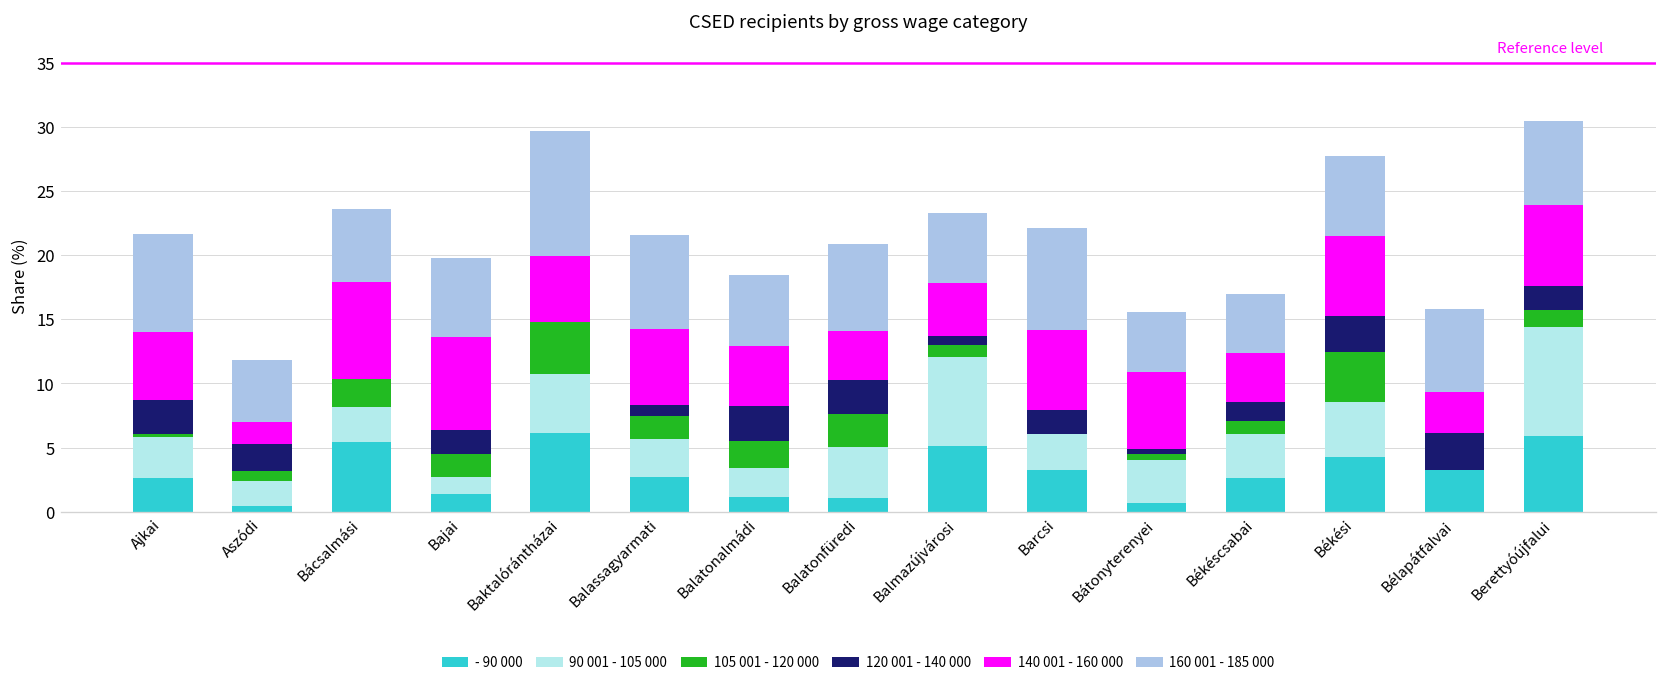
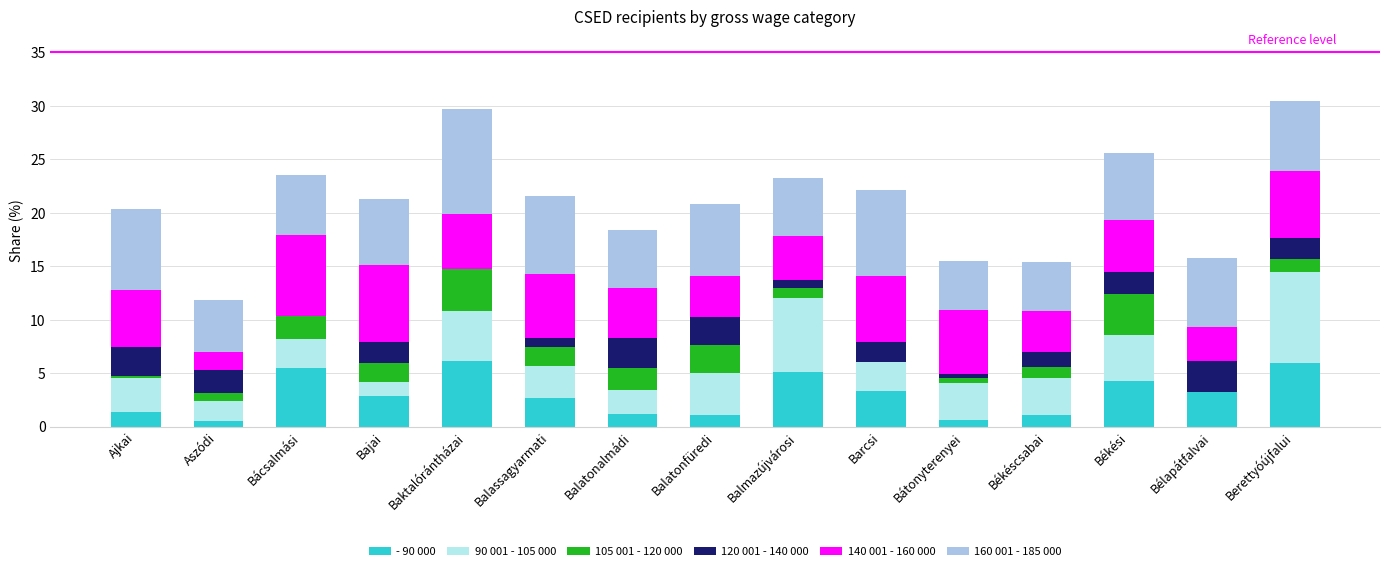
  {
    "- 90 000": {
-     "Ajkai": 2.7,
+     "Ajkai": 1.4,
      "Aszódi": 0.5,
      "Bácsalmási": 5.4,
-     "Bajai": 1.4,
+     "Bajai": 2.9,
      "Baktalórántházai": 6.1,
      "Balassagyarmati": 2.7,
      "Balatonalmádi": 1.1,
      "Balatonfüredi": 1.1,
      "Balmazújvárosi": 5.1,
      "Barcsi": 3.3,
      "Bátonyterenyei": 0.6,
-     "Békéscsabai": 2.6,
+     "Békéscsabai": 1.1,
      "Békési": 4.3,
      "Bélapátfalvai": 3.2,
      "Berettyóújfalui": 5.9
    },
    "105 001 - 120 000": {
      "Aszódi": 0.8,
      "Bácsalmási": 2.1,
      "Bajai": 1.8,
      "Baktalórántházai": 4.0,
      "Balassagyarmati": 1.8,
      "Balatonalmádi": 2.1,
      "Balatonfüredi": 2.6,
      "Balmazújvárosi": 1.0,
      "Barcsi": 0.0,
      "Bátonyterenyei": 0.5,
      "Békéscsabai": 1.0,
      "Békési": 3.8,
      "Bélapátfalvai": 0.0,
      "Berettyóújfalui": 1.3
    },
    "120 001 - 140 000": {
      "Ajkai": 2.7,
      "Aszódi": 2.1,
      "Bácsalmási": 0.0,
      "Bajai": 1.9,
      "Baktalórántházai": 0.0,
      "Balassagyarmati": 0.9,
      "Balatonalmádi": 2.8,
      "Balatonfüredi": 2.6,
      "Balmazújvárosi": 0.7,
      "Barcsi": 1.8,
      "Bátonyterenyei": 0.4,
      "Békéscsabai": 1.5,
-     "Békési": 2.8,
+     "Békési": 2.1,
      "Bélapátfalvai": 2.9,
      "Berettyóújfalui": 1.9
    },
    "140 001 - 160 000": {
      "Ajkai": 5.3,
      "Aszódi": 1.7,
      "Bácsalmási": 7.6,
      "Bajai": 7.3,
      "Baktalórántházai": 5.1,
      "Balassagyarmati": 5.9,
      "Balatonalmádi": 4.7,
      "Balatonfüredi": 3.8,
      "Balmazújvárosi": 4.1,
      "Barcsi": 6.2,
      "Bátonyterenyei": 6.0,
      "Békéscsabai": 3.8,
-     "Békési": 6.2,
+     "Békési": 4.8,
      "Bélapátfalvai": 3.2,
      "Berettyóújfalui": 6.3
    }
  }
